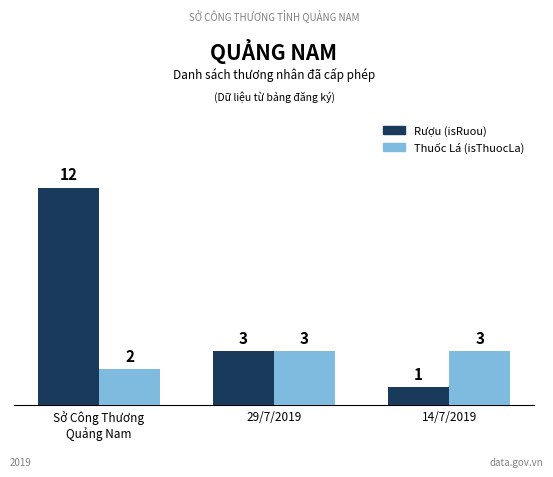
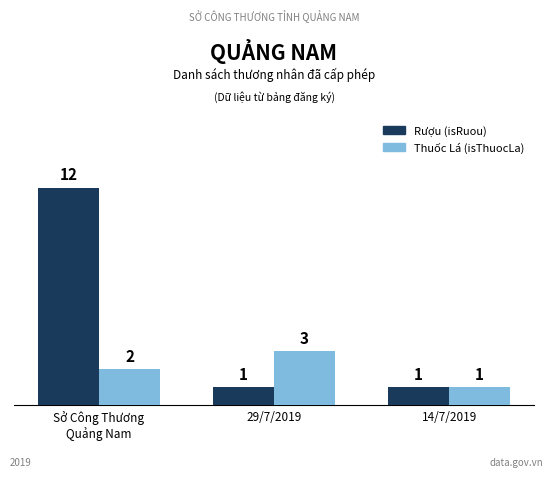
  {
    "Rượu (isRuou)": {
      "Sở Công Thương Quảng Nam": 12,
-     "29/7/2019": 3,
+     "29/7/2019": 1,
      "14/7/2019": 1
    },
    "Thuốc Lá (isThuocLa)": {
      "Sở Công Thương Quảng Nam": 2,
      "29/7/2019": 3,
-     "14/7/2019": 3
+     "14/7/2019": 1
    }
  }
